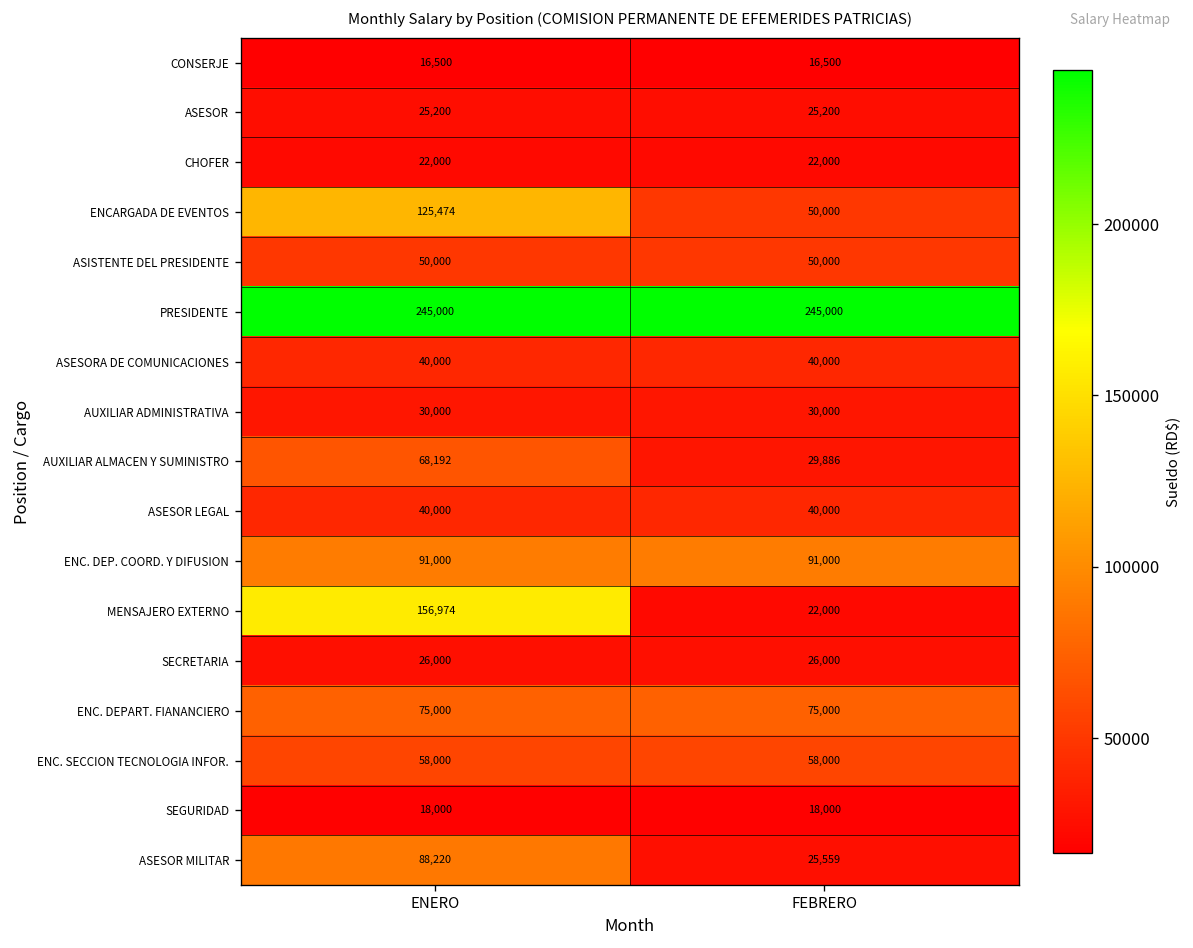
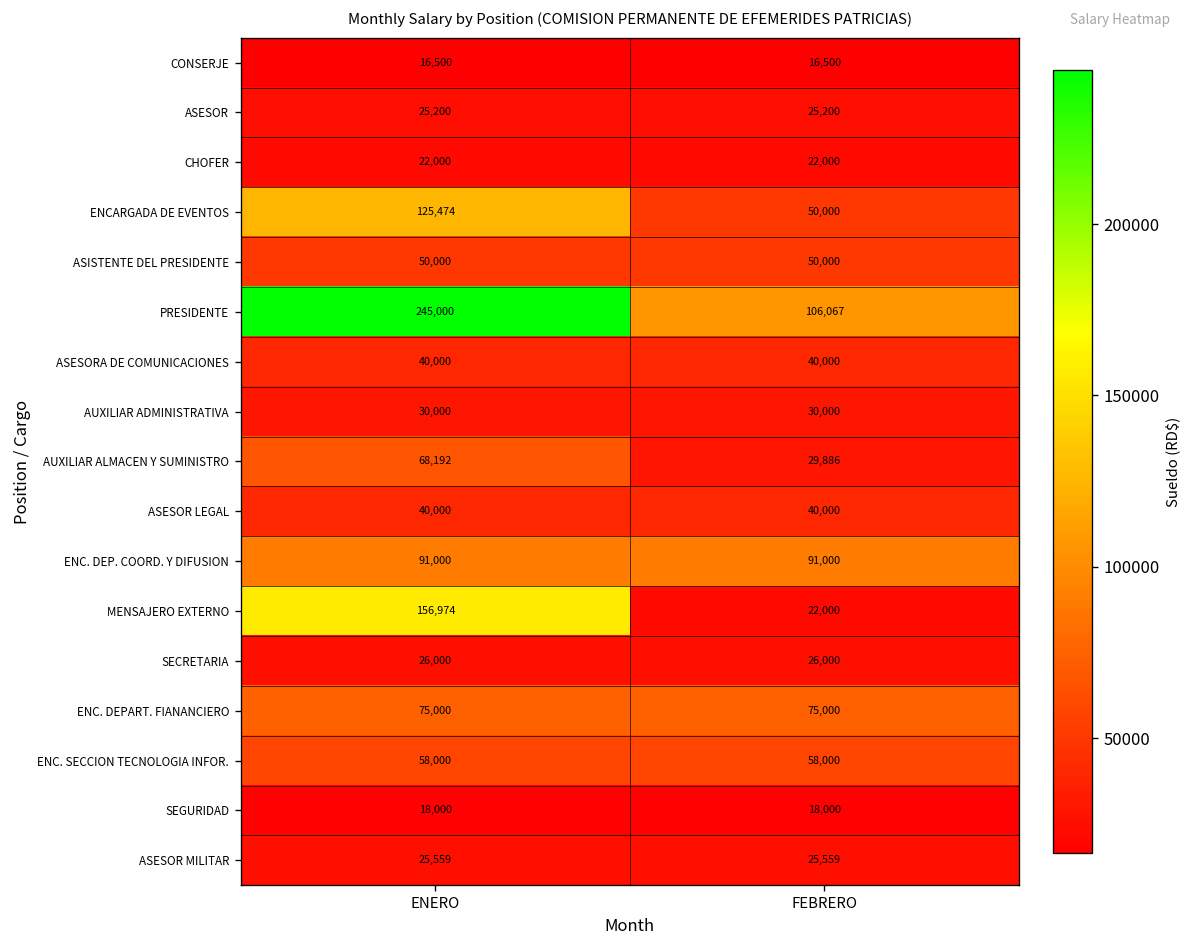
  {
    "CONSERJE": {
      "ENERO": "16,500",
      "FEBRERO": "16,500"
    },
    "ASESOR": {
      "ENERO": "25,200",
      "FEBRERO": "25,200"
    },
    "CHOFER": {
      "ENERO": "22,000",
      "FEBRERO": "22,000"
    },
    "ENCARGADA DE EVENTOS": {
      "ENERO": "125,474",
      "FEBRERO": "50,000"
    },
    "ASISTENTE DEL PRESIDENTE": {
      "ENERO": "50,000",
      "FEBRERO": "50,000"
    },
    "PRESIDENTE": {
      "ENERO": "245,000",
-     "FEBRERO": "245,000"
+     "FEBRERO": "106,067"
    },
    "ASESORA DE COMUNICACIONES": {
      "ENERO": "40,000",
      "FEBRERO": "40,000"
    },
    "AUXILIAR ADMINISTRATIVA": {
      "ENERO": "30,000",
      "FEBRERO": "30,000"
    },
    "AUXILIAR ALMACEN Y SUMINISTRO": {
      "ENERO": "68,192",
      "FEBRERO": "29,886"
    },
    "ASESOR LEGAL": {
      "ENERO": "40,000",
      "FEBRERO": "40,000"
    },
    "ENC. DEP. COORD. Y DIFUSION": {
      "ENERO": "91,000",
      "FEBRERO": "91,000"
    },
    "MENSAJERO EXTERNO": {
      "ENERO": "156,974",
      "FEBRERO": "22,000"
    },
    "SECRETARIA": {
      "ENERO": "26,000",
      "FEBRERO": "26,000"
    },
    "ENC. DEPART. FIANANCIERO": {
      "ENERO": "75,000",
      "FEBRERO": "75,000"
    },
    "ENC. SECCION TECNOLOGIA INFOR.": {
      "ENERO": "58,000",
      "FEBRERO": "58,000"
    },
    "SEGURIDAD": {
      "ENERO": "18,000",
      "FEBRERO": "18,000"
    },
    "ASESOR MILITAR": {
-     "ENERO": "88,220",
+     "ENERO": "25,559",
      "FEBRERO": "25,559"
    }
  }
